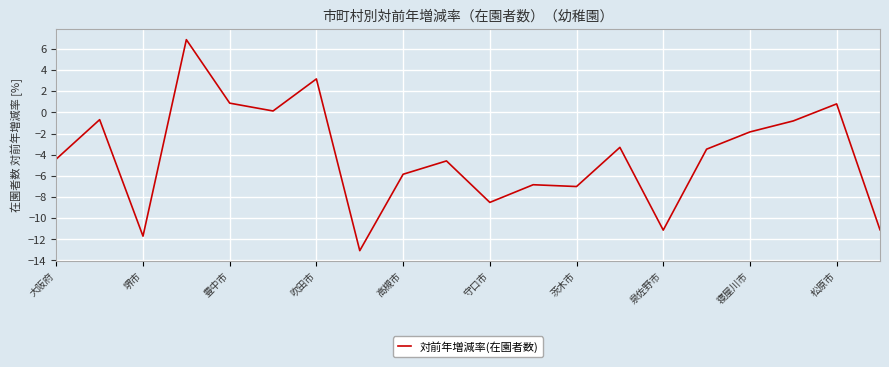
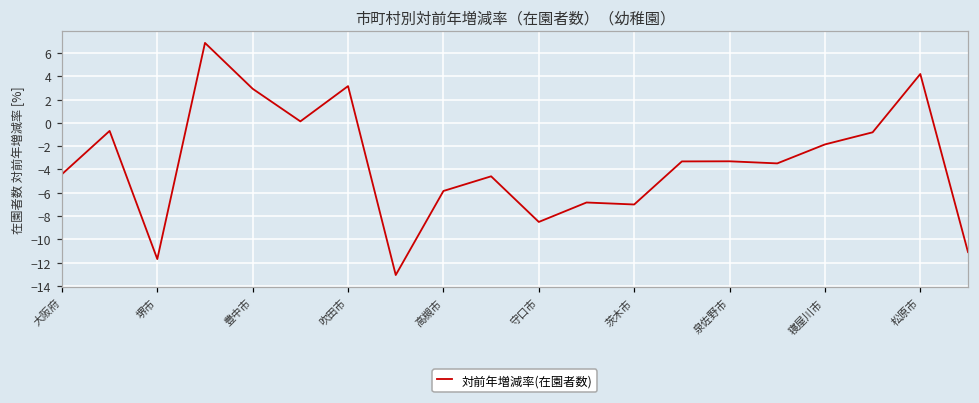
  {
    "大阪府": -4.4,
    "堺市": -11.7,
-   "豊中市": 0.9,
+   "豊中市": 2.9,
    "吹田市": 3.2,
    "高槻市": -5.9,
    "守口市": -8.5,
    "茨木市": -7.0,
-   "泉佐野市": -11.1,
+   "泉佐野市": -3.3,
    "寝屋川市": -1.9,
-   "松原市": 0.8
+   "松原市": 4.2
  }
